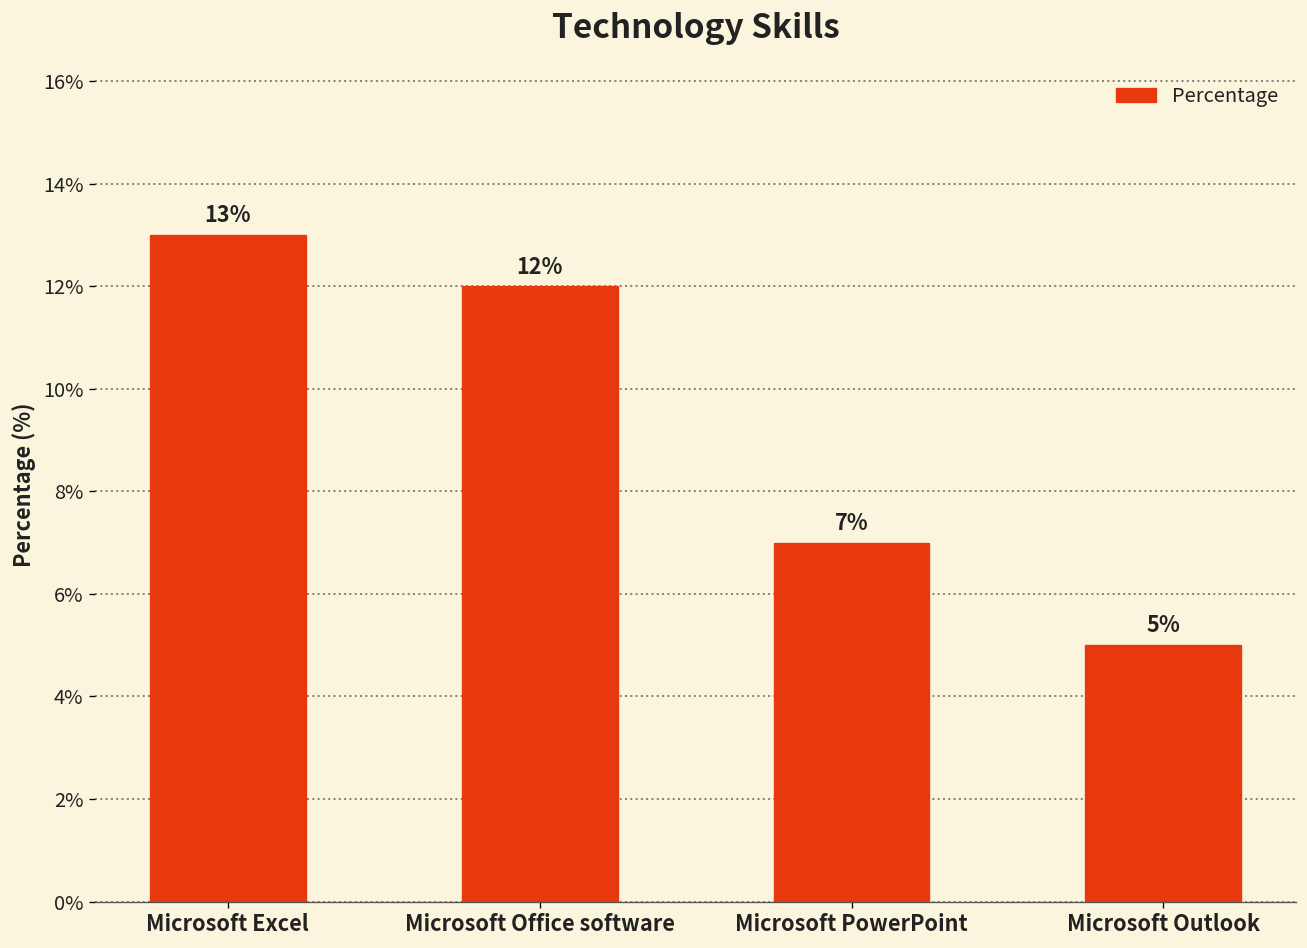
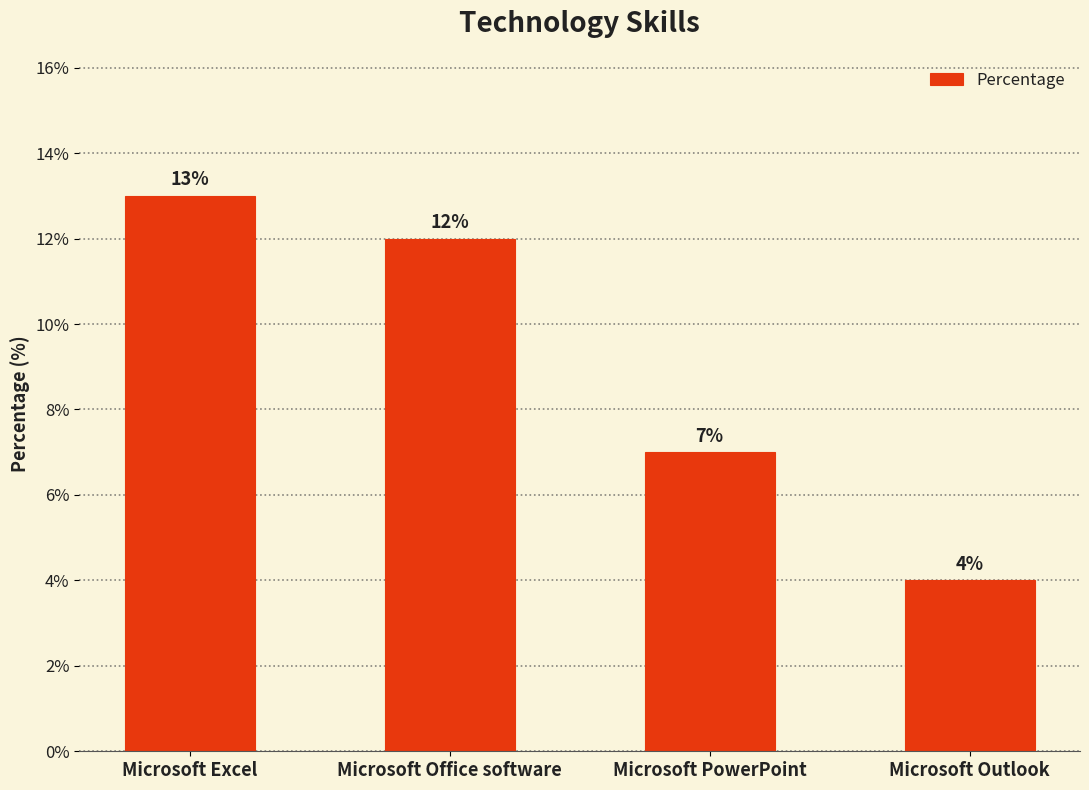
  {
    "Microsoft Excel": "13%",
    "Microsoft Office software": "12%",
    "Microsoft PowerPoint": "7%",
-   "Microsoft Outlook": "5%"
+   "Microsoft Outlook": "4%"
  }
